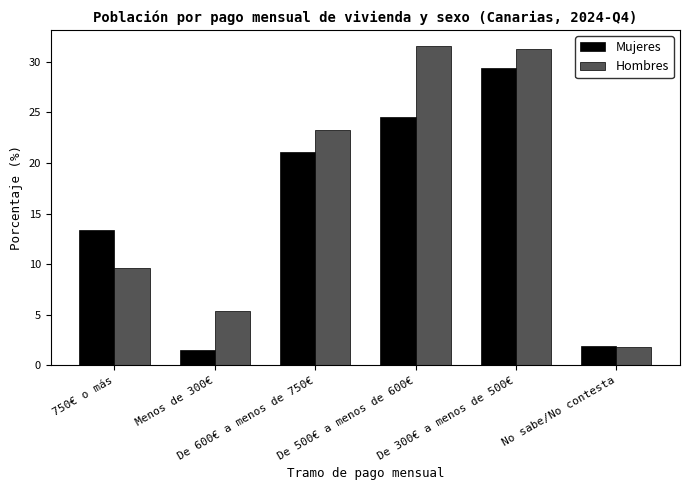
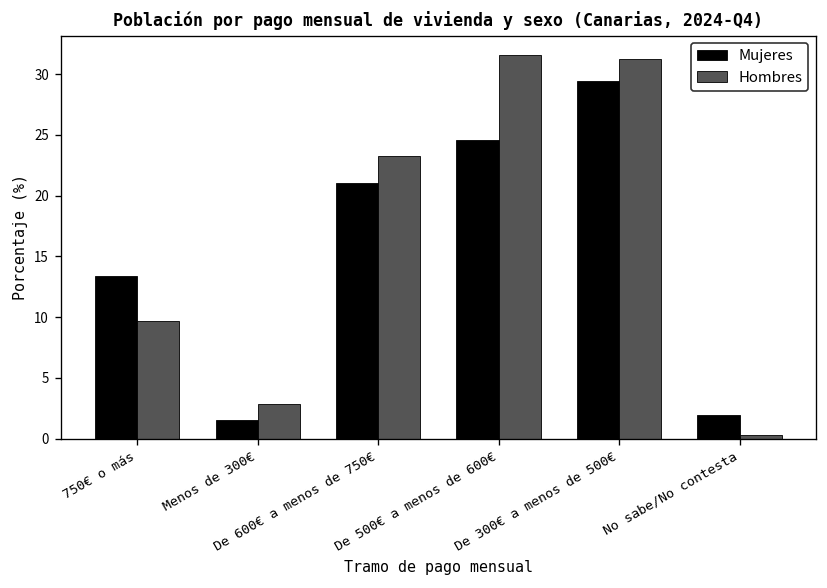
  {
    "Mujeres": {
      "750€ o más": 13.4,
      "Menos de 300€": 1.6,
      "De 600€ a menos de 750€": 21.1,
      "De 500€ a menos de 600€": 24.6,
      "De 300€ a menos de 500€": 29.4,
      "No sabe/No contesta": 1.9
    },
    "Hombres": {
      "750€ o más": 9.7,
-     "Menos de 300€": 5.4,
+     "Menos de 300€": 2.8,
      "De 600€ a menos de 750€": 23.3,
      "De 500€ a menos de 600€": 31.6,
      "De 300€ a menos de 500€": 31.3,
-     "No sabe/No contesta": 1.8
+     "No sabe/No contesta": 0.3
    }
  }
